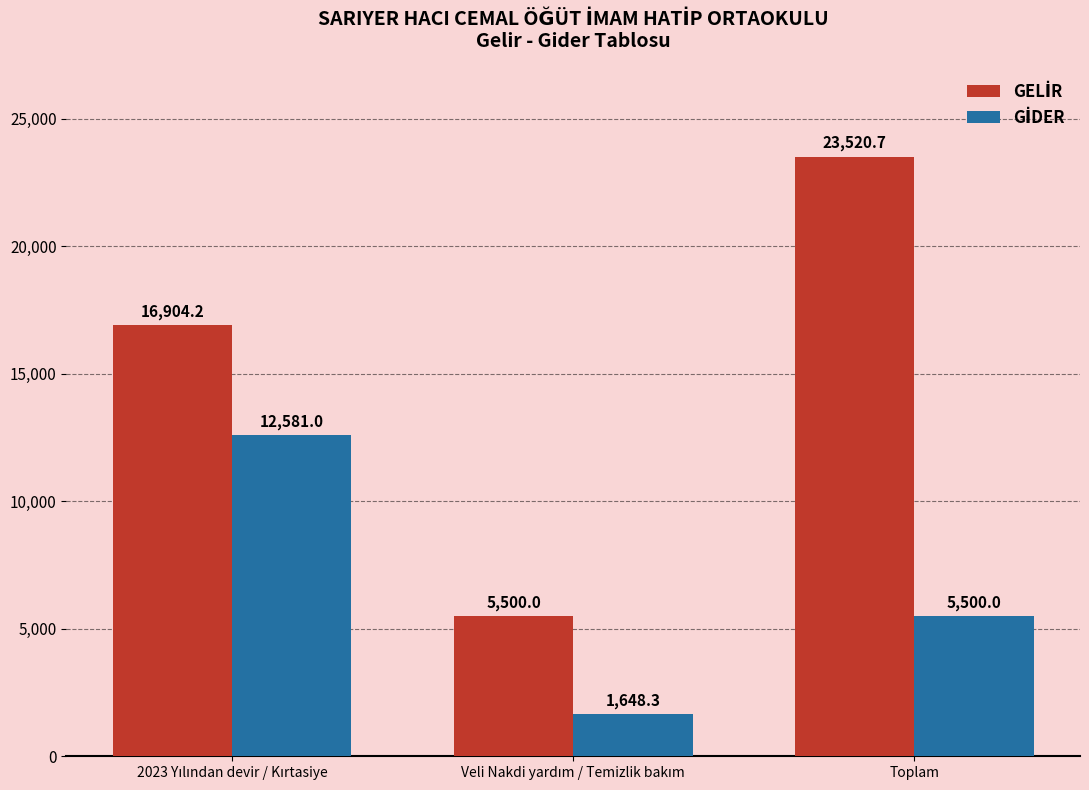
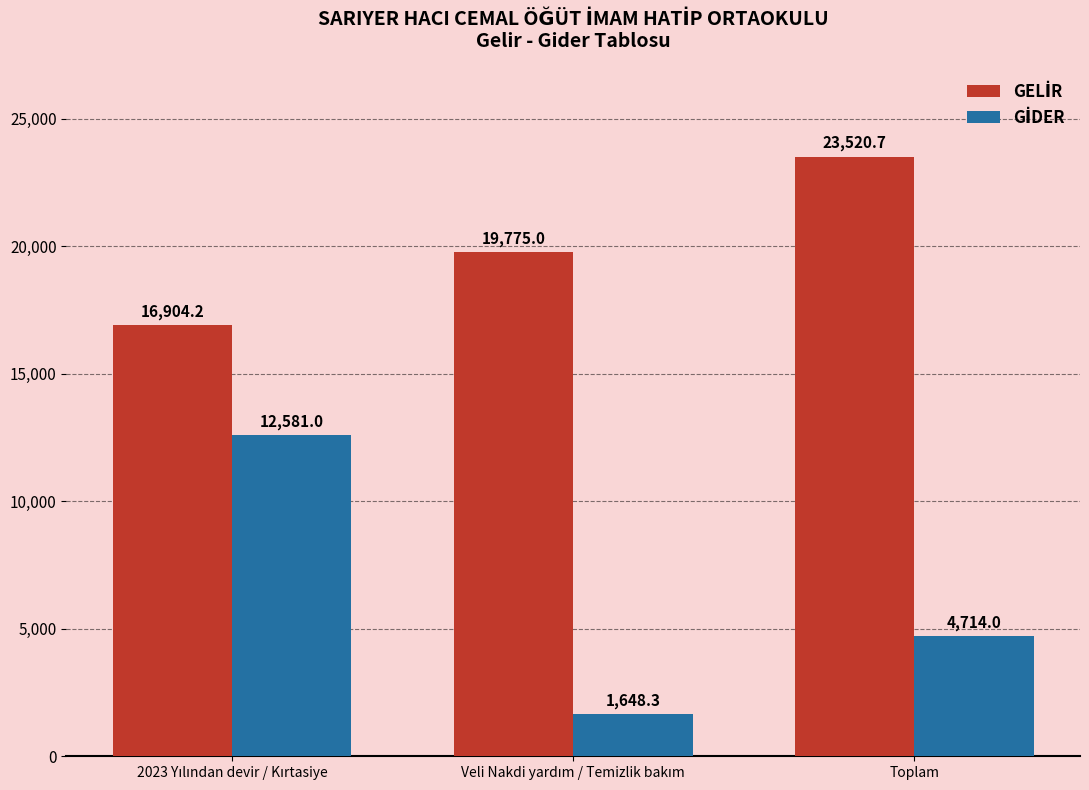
  {
    "GELİR": {
      "2023 Yılından devir / Kırtasiye": "16,904.2",
-     "Veli Nakdi yardım / Temizlik bakım": "5,500.0",
+     "Veli Nakdi yardım / Temizlik bakım": "19,775.0",
      "Toplam": "23,520.7"
    },
    "GİDER": {
      "2023 Yılından devir / Kırtasiye": "12,581.0",
      "Veli Nakdi yardım / Temizlik bakım": "1,648.3",
-     "Toplam": "5,500.0"
+     "Toplam": "4,714.0"
    }
  }
